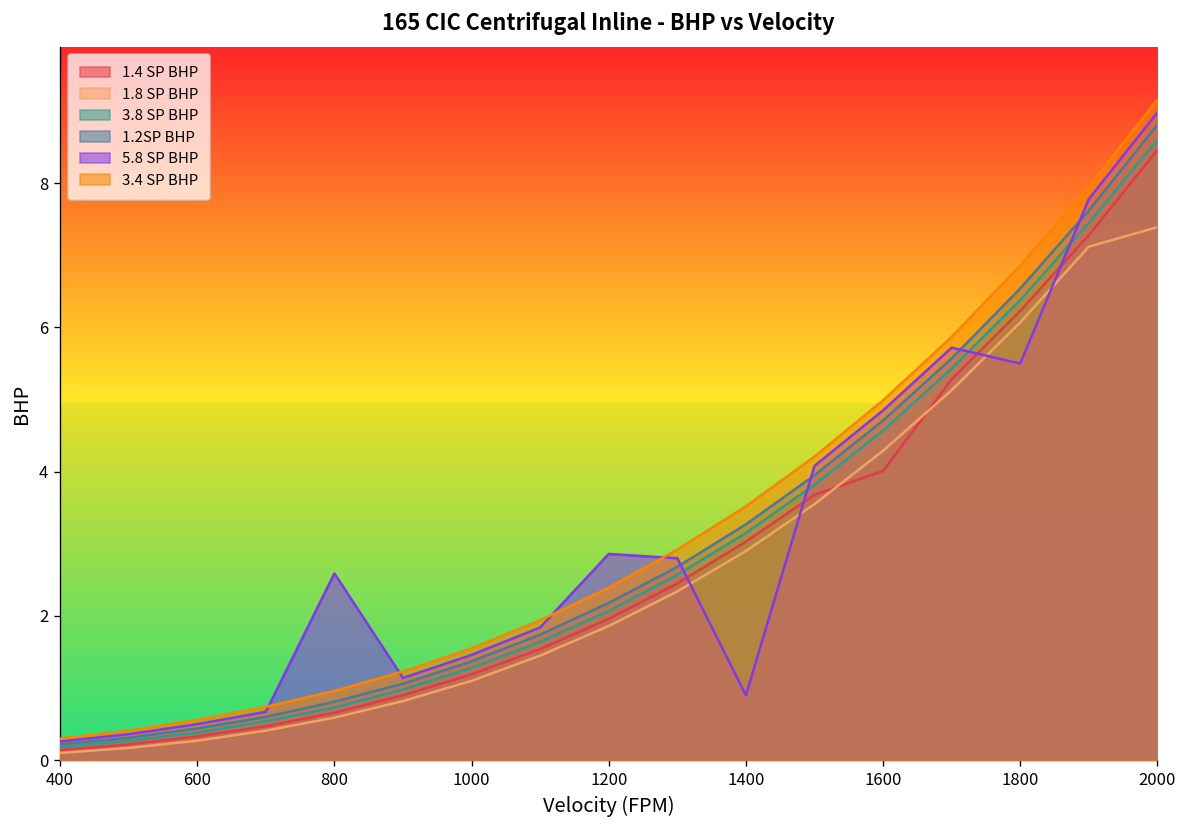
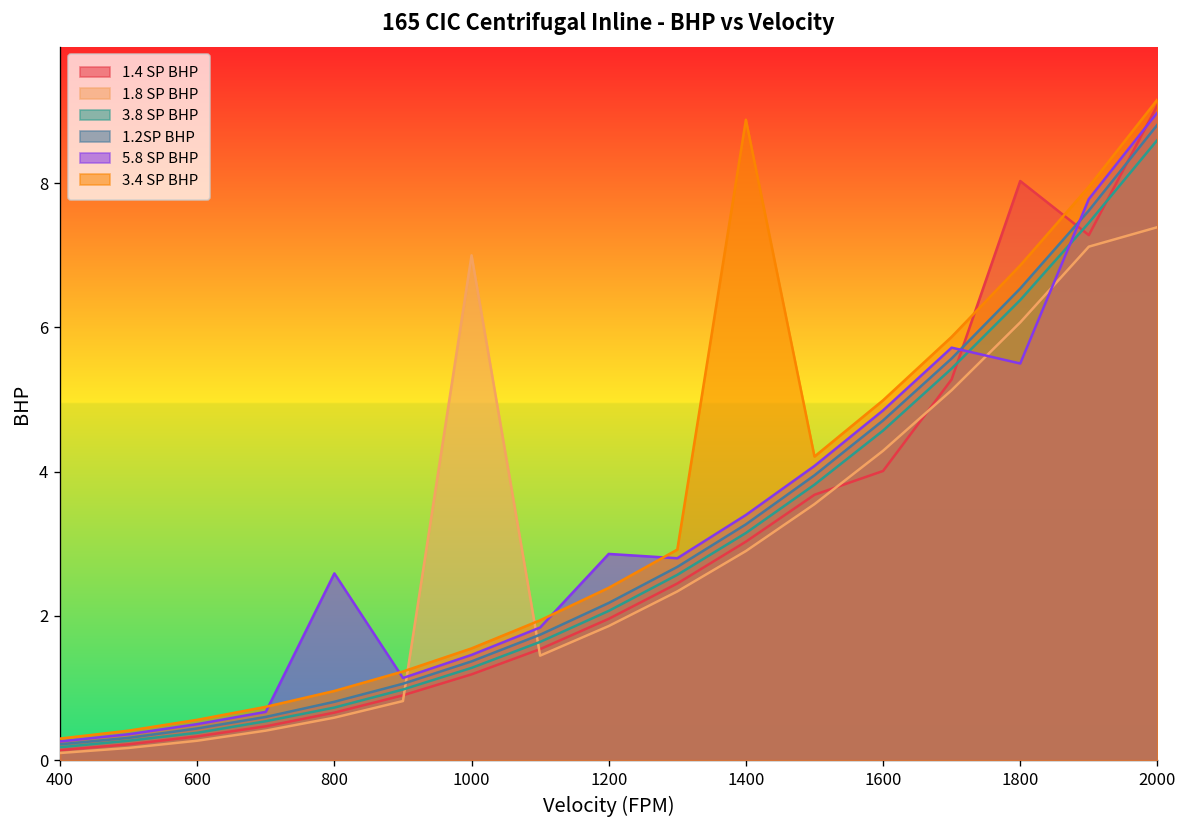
  {
    "1.4 SP BHP": {
      "600": 0.3,
      "800": 0.7,
      "1000": 1.2,
      "1200": 2.0,
      "1400": 3.0,
      "1600": 4.0,
-     "1800": 6.2,
-     "2000": 8.5
+     "1800": 8.0,
+     "2000": 9.1
    },
    "1.8 SP BHP": {
      "600": 0.3,
      "800": 0.6,
-     "1000": 1.1,
+     "1000": 7.0,
      "1200": 1.9,
      "1400": 2.9,
      "1600": 4.3,
      "1800": 6.1,
      "2000": 7.4
    },
    "5.8 SP BHP": {
      "600": 0.5,
      "800": 2.6,
      "1000": 1.5,
      "1200": 2.9,
-     "1400": 0.9,
+     "1400": 3.4,
      "1600": 4.9,
      "1800": 5.5,
      "2000": 9.0
    },
    "3.4 SP BHP": {
      "600": 0.6,
      "800": 1.0,
      "1000": 1.6,
      "1200": 2.4,
-     "1400": 3.5,
+     "1400": 8.9,
      "1600": 5.0,
      "1800": 6.9,
      "2000": 9.2
    }
  }
